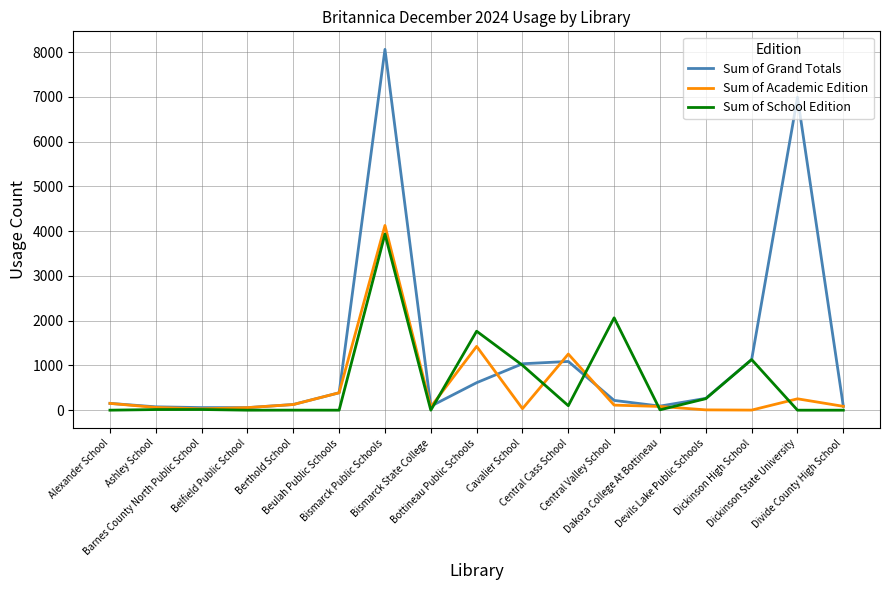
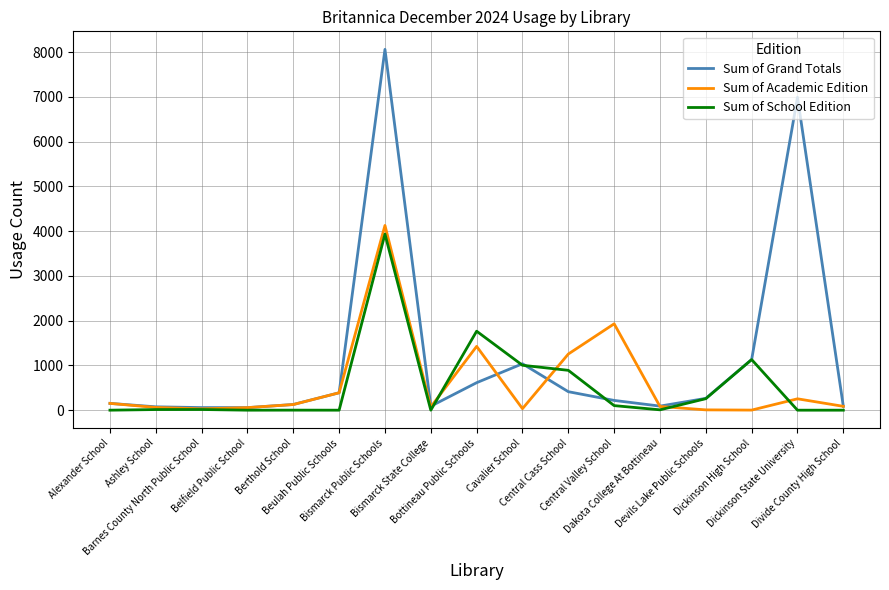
  {
    "Sum of Grand Totals": {
      "Bismarck Public Schools": 8100,
      "Bottineau Public Schools": 600,
-     "Central Cass School": 1100,
+     "Central Cass School": 400,
      "Central Valley School": 200
    },
    "Sum of Academic Edition": {
      "Bismarck Public Schools": 4100,
      "Bottineau Public Schools": 1400,
      "Cavalier School": 0,
      "Central Cass School": 1300,
-     "Central Valley School": 100,
+     "Central Valley School": 1900,
      "Devils Lake Public Schools": 0,
      "Dickinson High School": 0,
      "Dickinson State University": 300
    },
    "Sum of School Edition": {
      "Alexander School": 0,
      "Belfield Public School": 0,
      "Berthold School": 0,
      "Beulah Public Schools": 0,
      "Bismarck Public Schools": 3900,
      "Bismarck State College": 0,
      "Bottineau Public Schools": 1800,
-     "Central Cass School": 100,
-     "Central Valley School": 2100,
+     "Central Cass School": 900,
+     "Central Valley School": 100,
      "Dakota College At Bottineau": 0,
      "Dickinson State University": 0,
      "Divide County High School": 0
    }
  }
